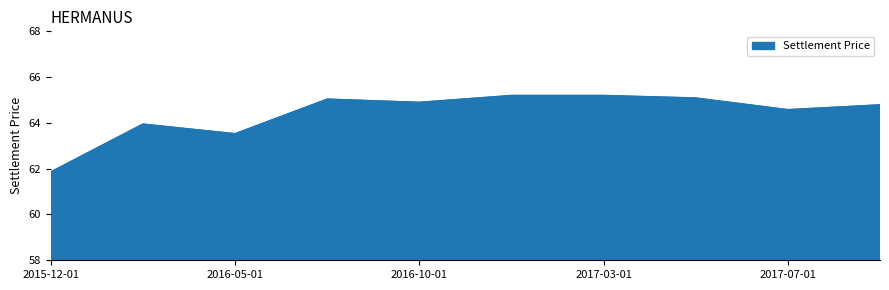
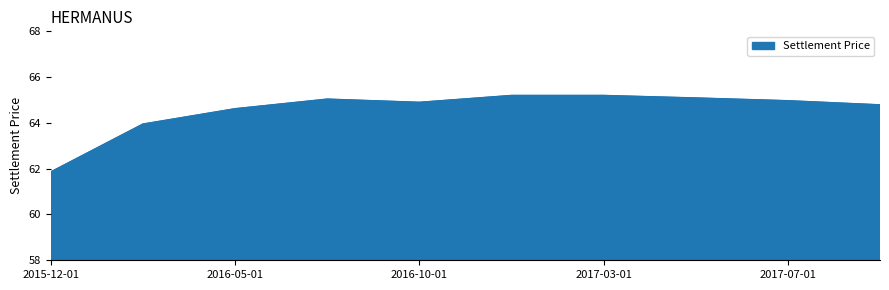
  {
    "2015-12-01": 61.9,
-   "2016-05-01": 63.5,
+   "2016-05-01": 64.6,
    "2016-10-01": 64.9,
    "2017-03-01": 65.2,
-   "2017-07-01": 64.6
+   "2017-07-01": 65.0
  }
